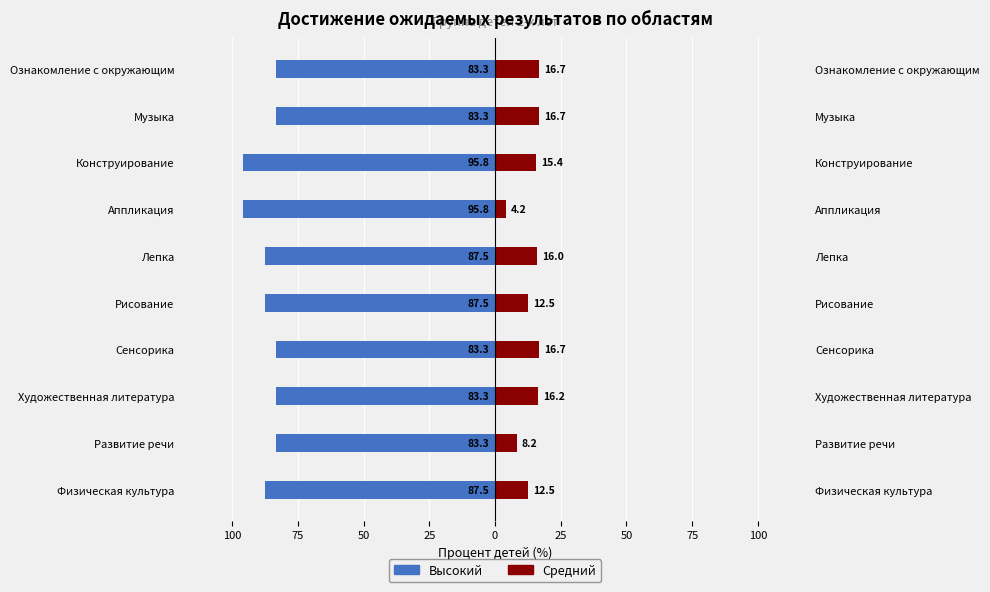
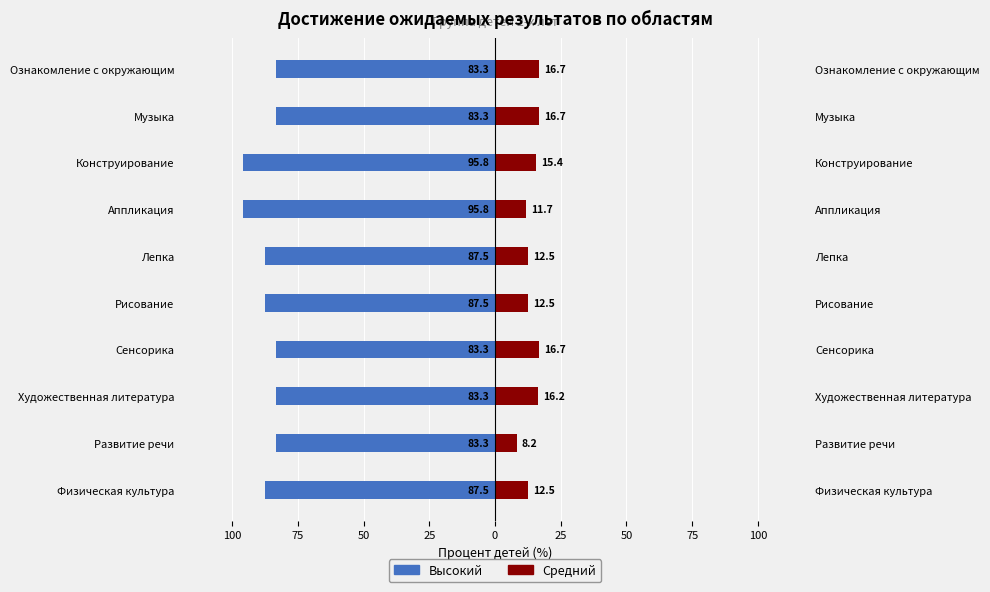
  {
    "Средний": {
      "Ознакомление с окружающим": 16.7,
      "Музыка": 16.7,
      "Конструирование": 15.4,
-     "Аппликация": 4.2,
-     "Лепка": 16.0,
+     "Аппликация": 11.7,
+     "Лепка": 12.5,
      "Рисование": 12.5,
      "Сенсорика": 16.7,
      "Художественная литература": 16.2,
      "Развитие речи": 8.2,
      "Физическая культура": 12.5
    }
  }
